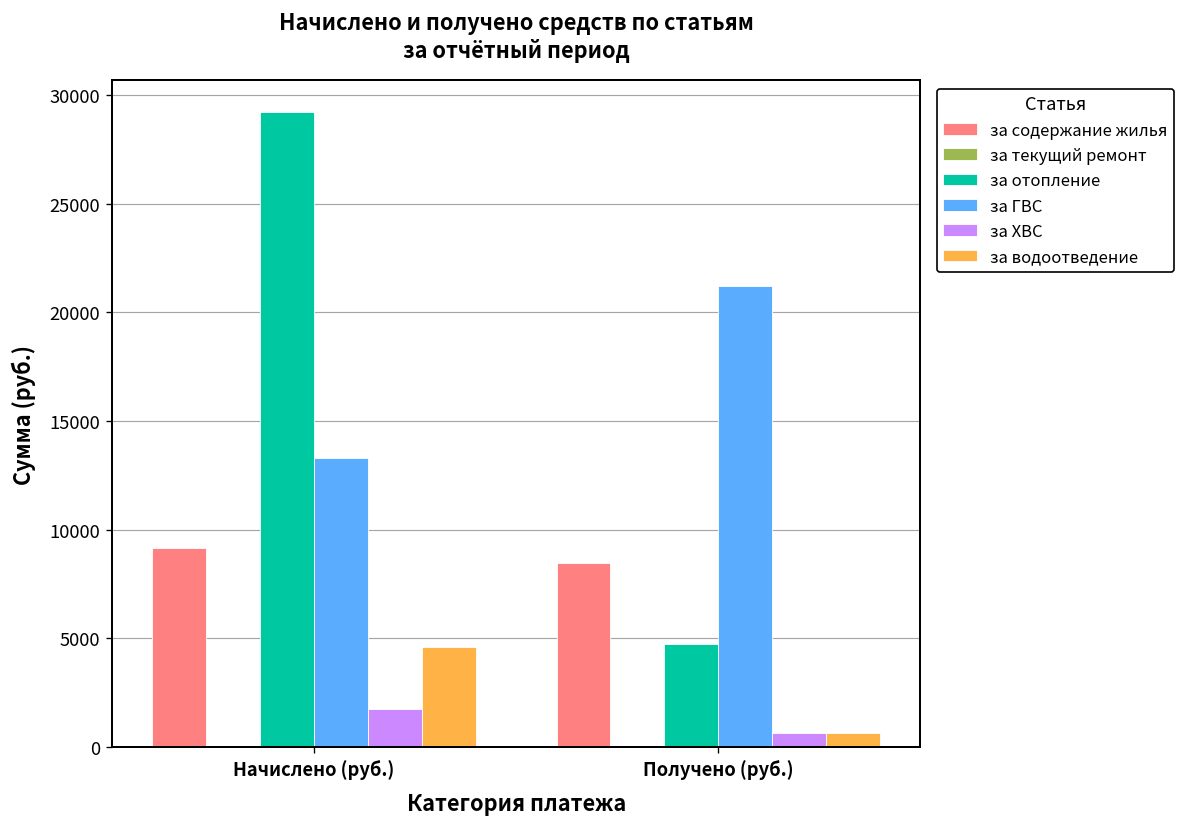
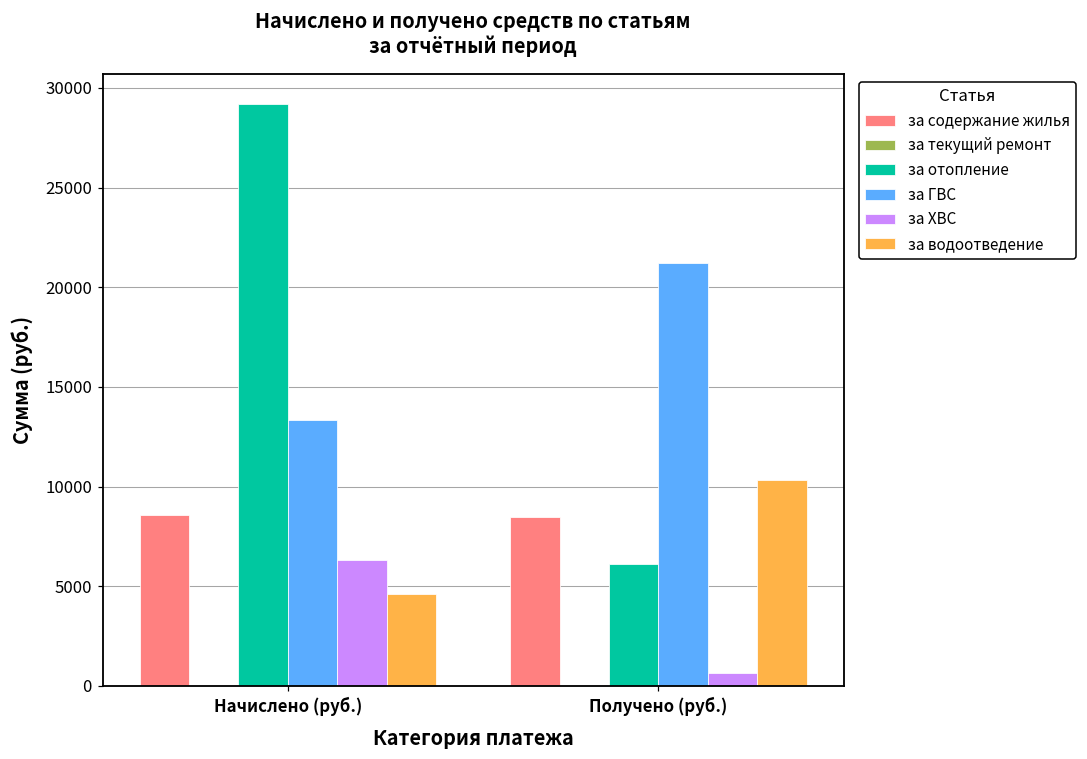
  {
    "за содержание жилья": {
-     "Начислено (руб.)": 9200,
+     "Начислено (руб.)": 8600,
      "Получено (руб.)": 8500
    },
    "за текущий ремонт": {
      "Начислено (руб.)": 0,
      "Получено (руб.)": 0
    },
    "за отопление": {
      "Начислено (руб.)": 29200,
-     "Получено (руб.)": 4800
+     "Получено (руб.)": 6100
    },
    "за ГВС": {
      "Начислено (руб.)": 13300,
      "Получено (руб.)": 21200
    },
    "за ХВС": {
-     "Начислено (руб.)": 1800,
+     "Начислено (руб.)": 6300,
      "Получено (руб.)": 700
    },
    "за водоотведение": {
      "Начислено (руб.)": 4600,
-     "Получено (руб.)": 700
+     "Получено (руб.)": 10300
    }
  }
